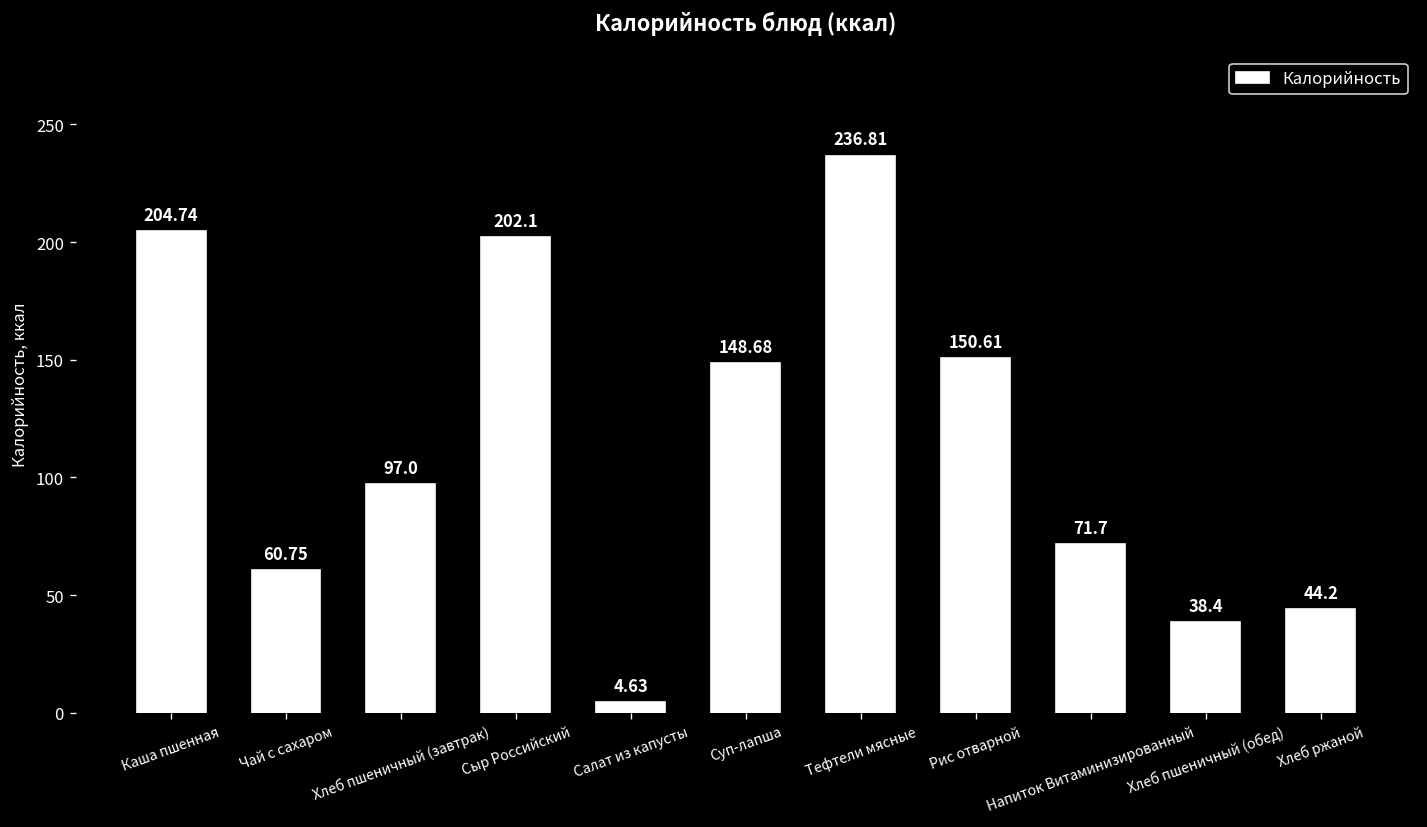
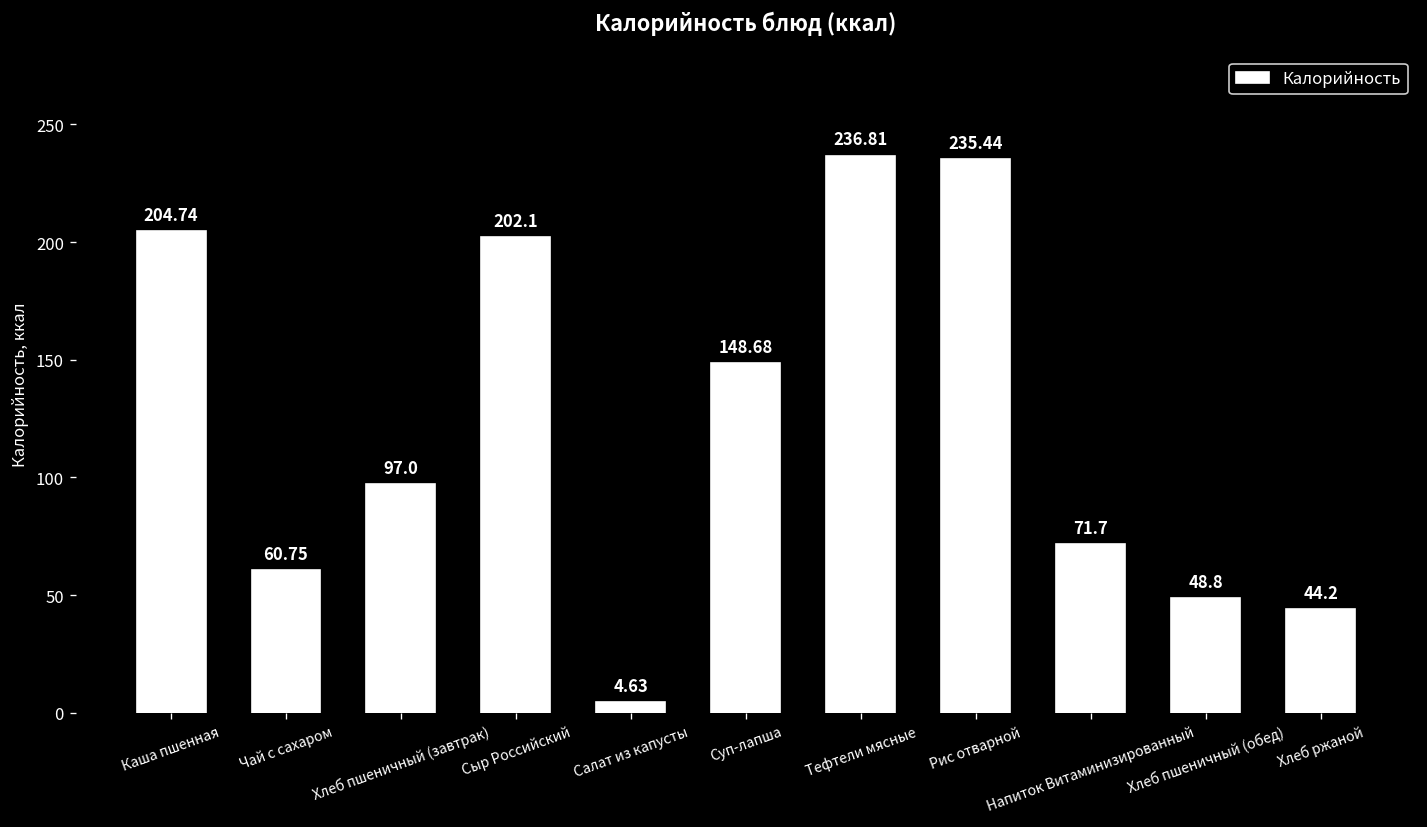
  {
    "Каша пшенная": 204.74,
    "Чай с сахаром": 60.75,
    "Хлеб пшеничный (завтрак)": 97.0,
    "Сыр Российский": 202.1,
    "Салат из капусты": 4.63,
    "Суп-лапша": 148.68,
    "Тефтели мясные": 236.81,
-   "Рис отварной": 150.61,
+   "Рис отварной": 235.44,
    "Напиток Витаминизированный": 71.7,
-   "Хлеб пшеничный (обед)": 38.4,
+   "Хлеб пшеничный (обед)": 48.8,
    "Хлеб ржаной": 44.2
  }
